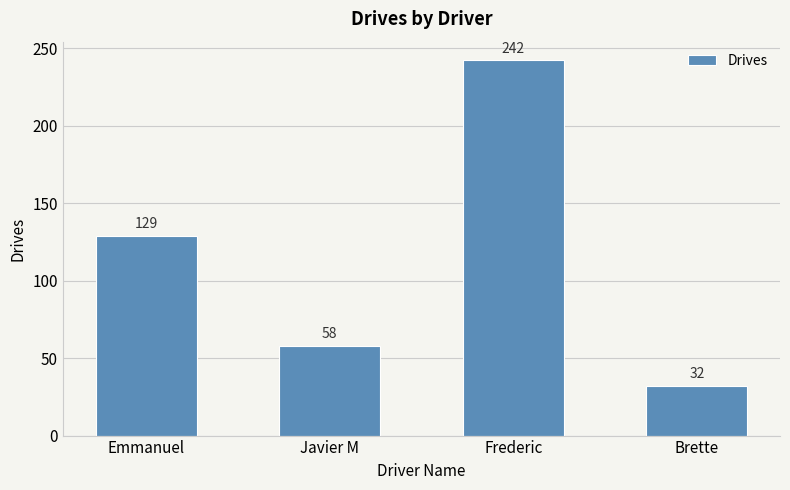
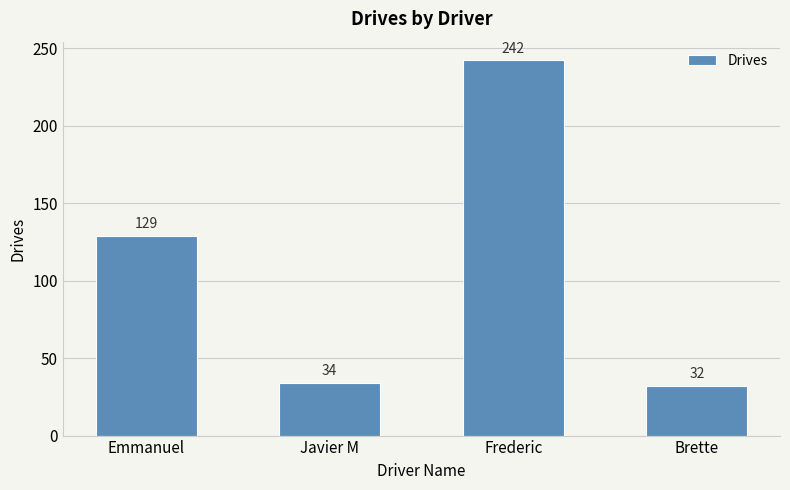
  {
    "Emmanuel": 129,
-   "Javier M": 58,
+   "Javier M": 34,
    "Frederic": 242,
    "Brette": 32
  }
